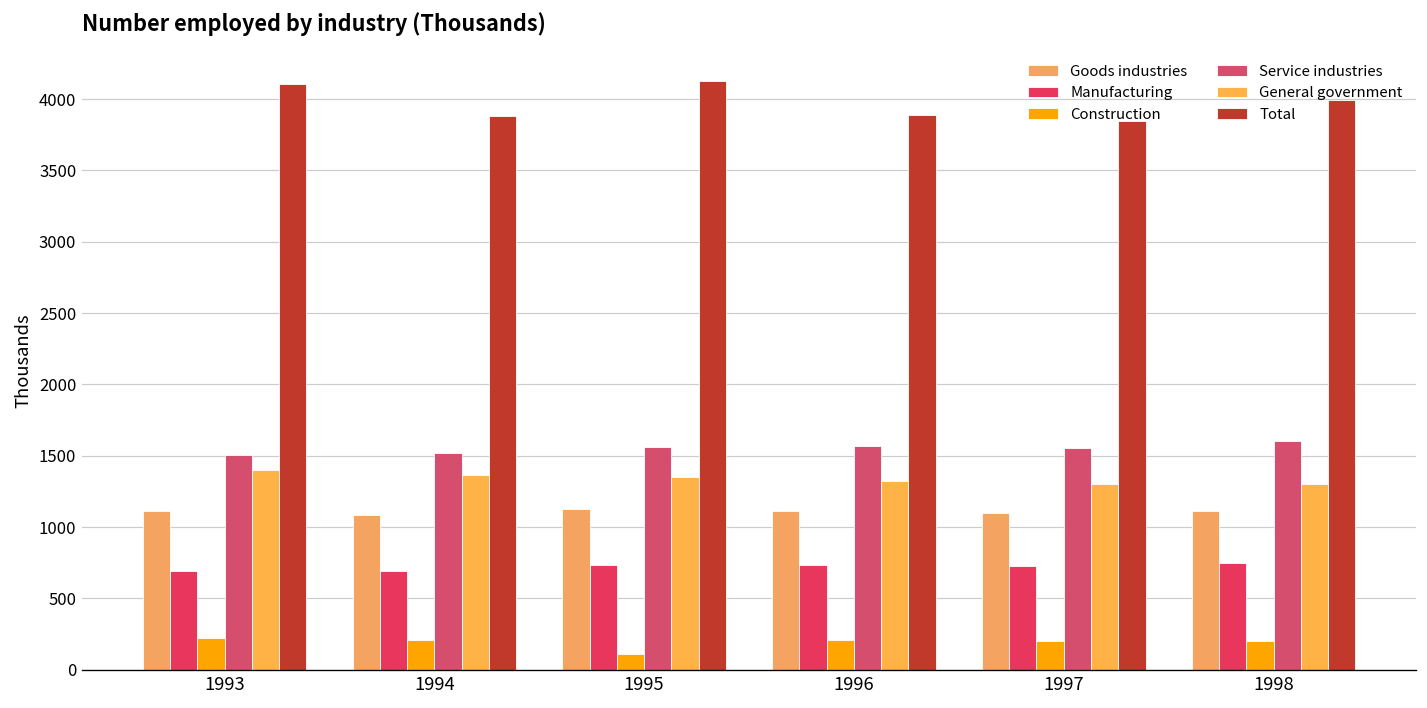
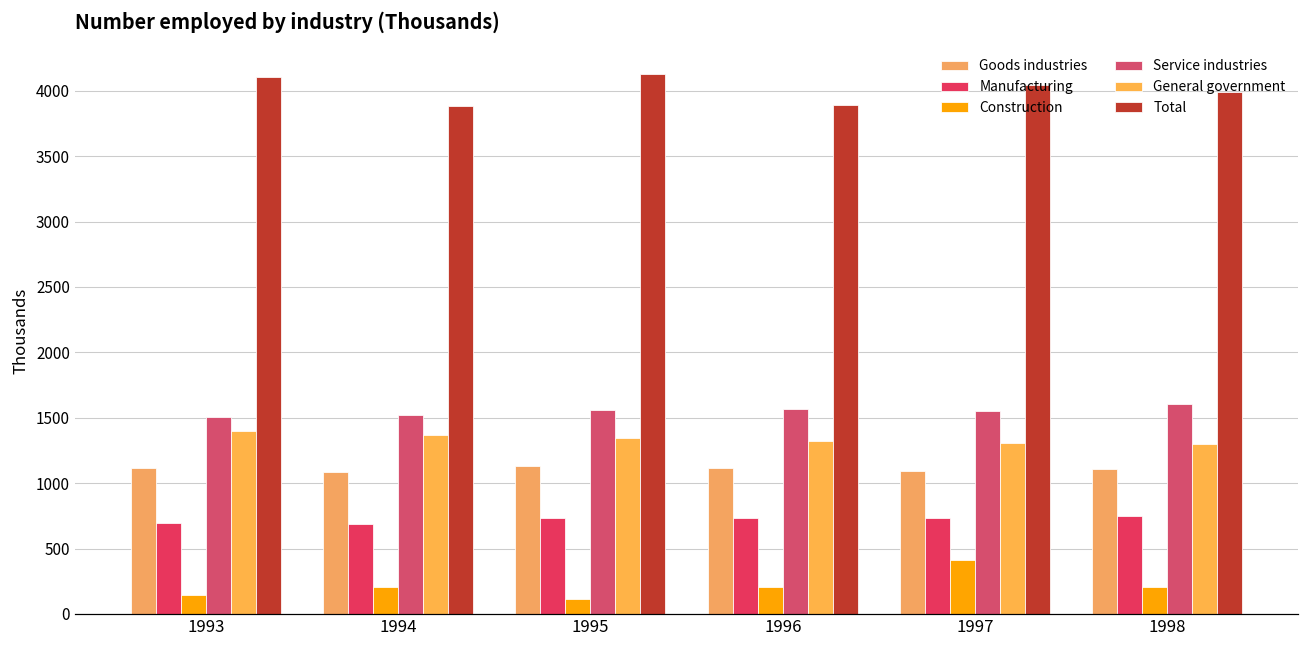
  {
    "Construction": {
-     "1993": 220,
+     "1993": 140,
      "1994": 210,
      "1995": 110,
      "1996": 210,
-     "1997": 200,
+     "1997": 410,
      "1998": 200
    },
    "Total": {
      "1993": 4100,
      "1994": 3880,
      "1995": 4130,
      "1996": 3890,
-     "1997": 3850,
+     "1997": 4040,
      "1998": 3990
    }
  }
